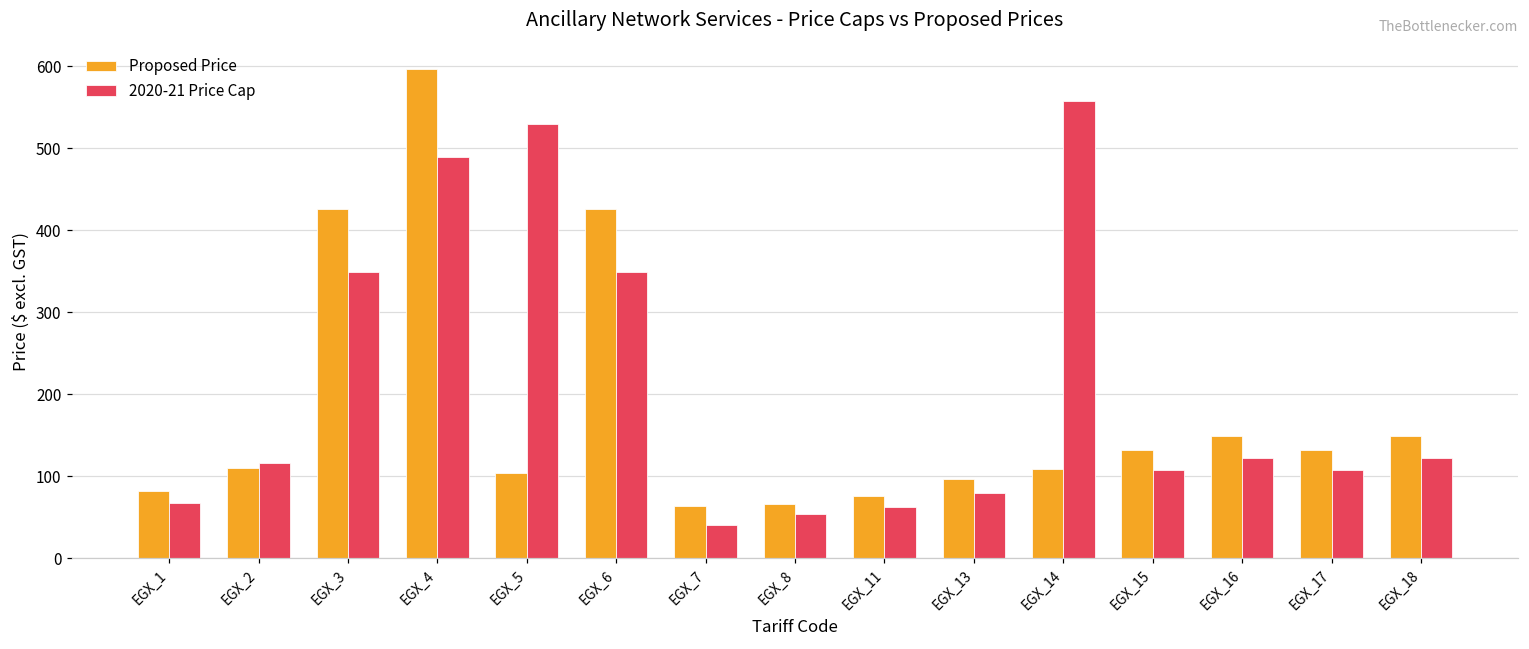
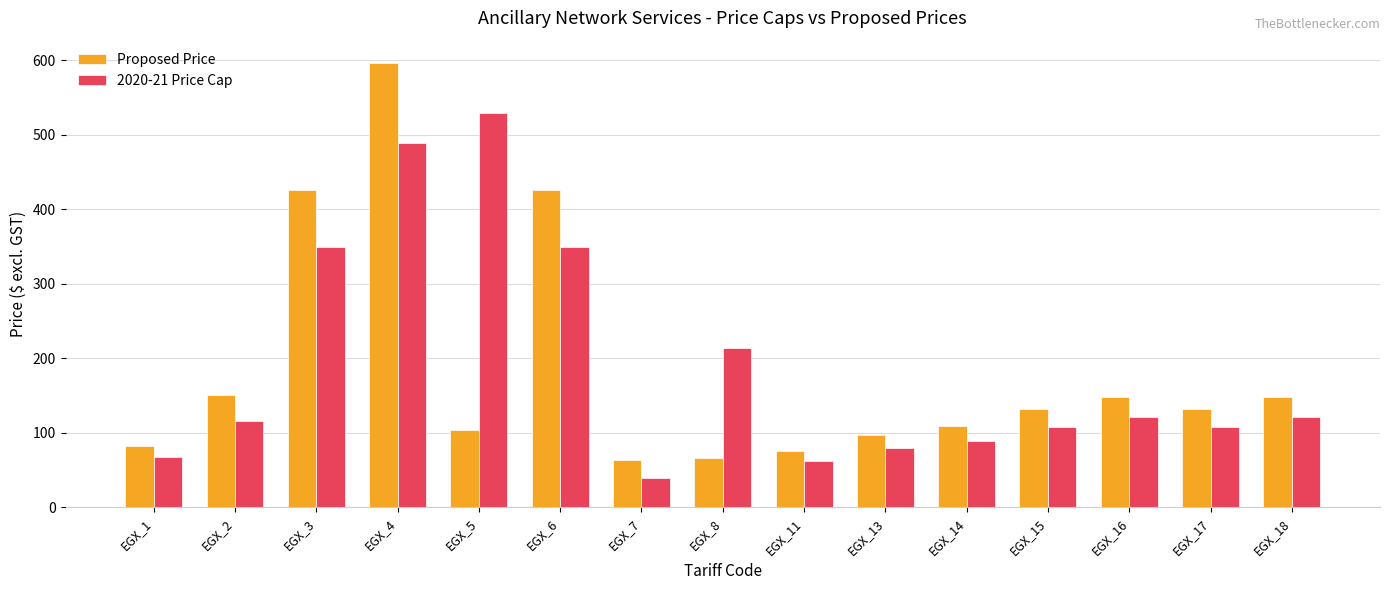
  {
    "Proposed Price": {
      "EGX_1": 80,
-     "EGX_2": 110,
+     "EGX_2": 150,
      "EGX_3": 430,
      "EGX_4": 600,
      "EGX_5": 100,
      "EGX_6": 430,
      "EGX_7": 60,
      "EGX_8": 70,
      "EGX_11": 80,
      "EGX_13": 100,
      "EGX_14": 110,
      "EGX_15": 130,
      "EGX_16": 150,
      "EGX_17": 130,
      "EGX_18": 150
    },
    "2020-21 Price Cap": {
      "EGX_1": 70,
      "EGX_2": 120,
      "EGX_3": 350,
      "EGX_4": 490,
      "EGX_5": 530,
      "EGX_6": 350,
      "EGX_7": 40,
-     "EGX_8": 50,
+     "EGX_8": 210,
      "EGX_11": 60,
      "EGX_13": 80,
-     "EGX_14": 560,
+     "EGX_14": 90,
      "EGX_15": 110,
      "EGX_16": 120,
      "EGX_17": 110,
      "EGX_18": 120
    }
  }
